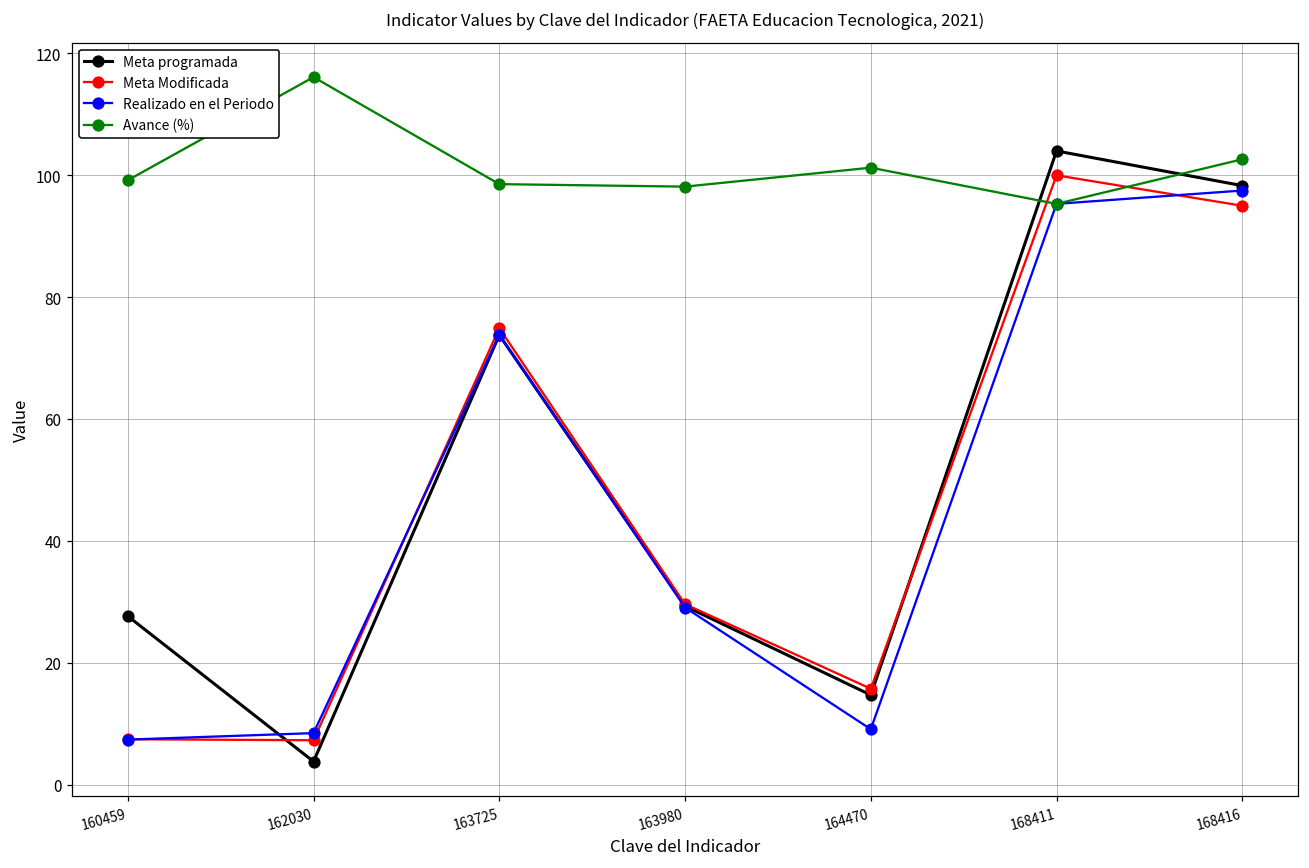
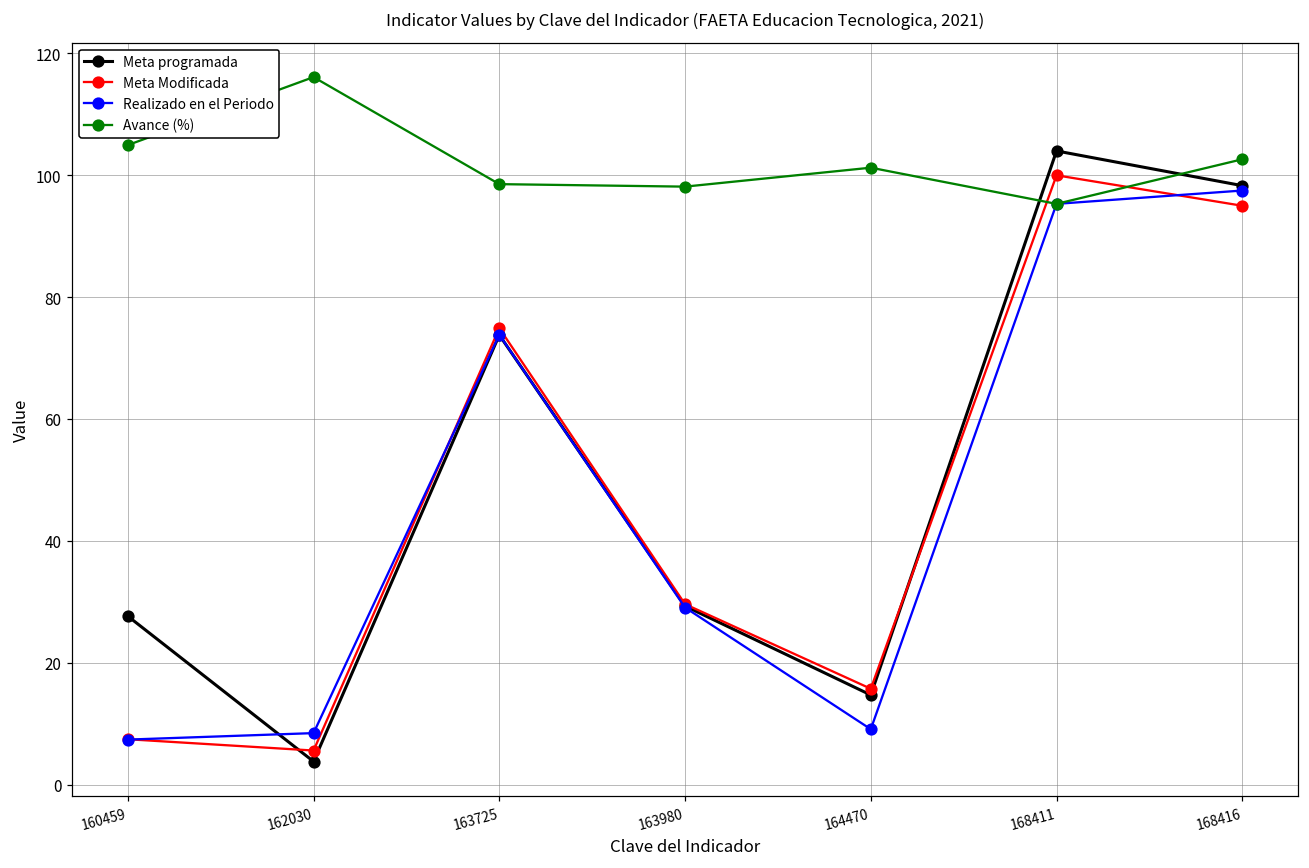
  {
    "Meta programada": {
      "160459": 28,
      "162030": 4,
      "164470": 15,
      "168411": 104,
      "168416": 98
    },
    "Meta Modificada": {
-     "162030": 7,
+     "162030": 6,
      "163725": 75,
      "164470": 16,
      "168411": 100,
      "168416": 95
    },
    "Realizado en el Periodo": {
      "162030": 8,
      "164470": 9,
      "168416": 98
    },
    "Avance (%)": {
-     "160459": 99,
+     "160459": 105,
      "162030": 116,
      "163725": 99,
      "163980": 98,
      "164470": 101,
      "168416": 103
    }
  }
